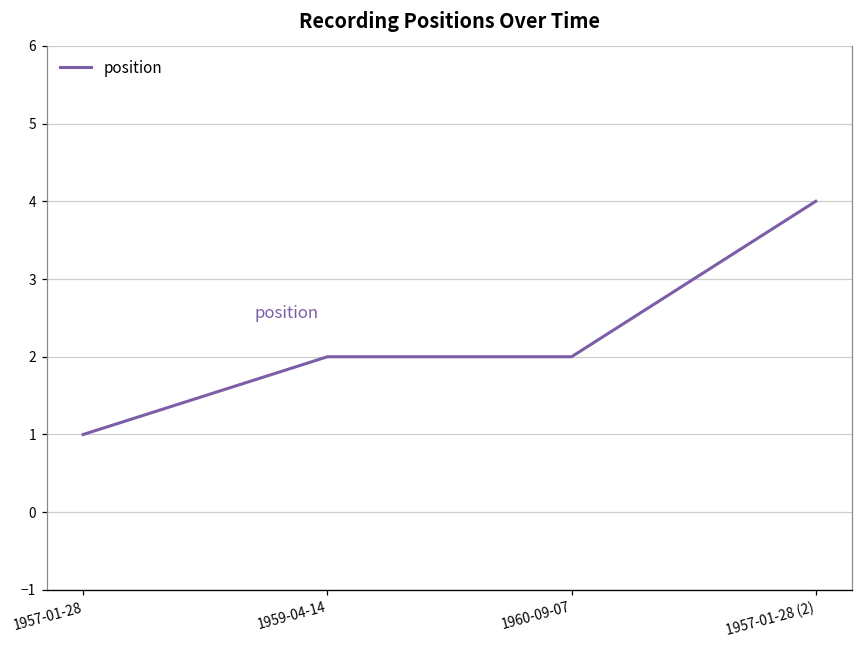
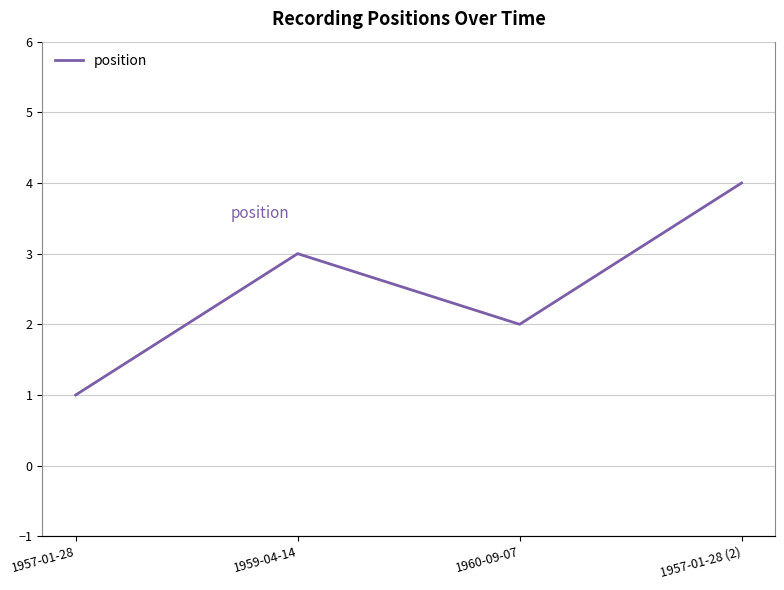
  {
    "1957-01-28": 1,
-   "1959-04-14": 2,
+   "1959-04-14": 3,
    "1960-09-07": 2,
    "1957-01-28 (2)": 4
  }
